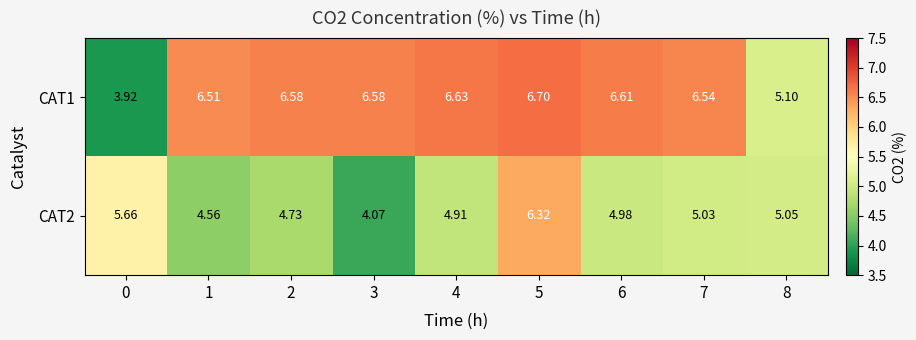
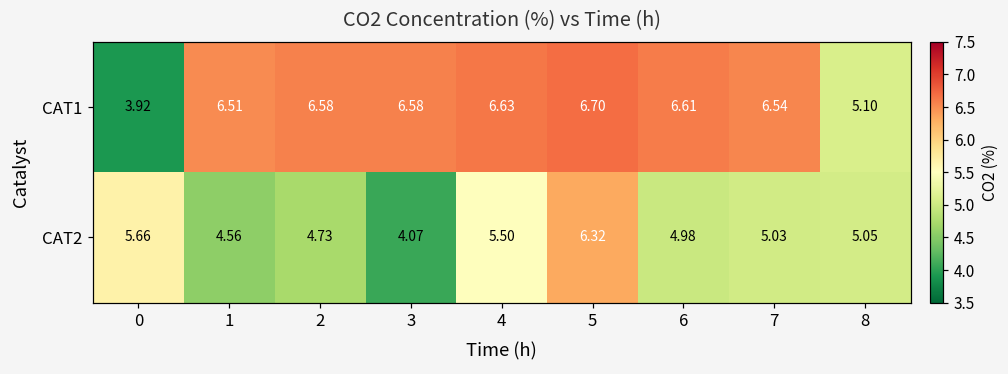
  {
    "CAT1": {
      "0": 3.92,
      "1": 6.51,
      "2": 6.58,
      "3": 6.58,
      "4": 6.63,
      "5": 6.70,
      "6": 6.61,
      "7": 6.54,
      "8": 5.10
    },
    "CAT2": {
      "0": 5.66,
      "1": 4.56,
      "2": 4.73,
      "3": 4.07,
-     "4": 4.91,
+     "4": 5.50,
      "5": 6.32,
      "6": 4.98,
      "7": 5.03,
      "8": 5.05
    }
  }
